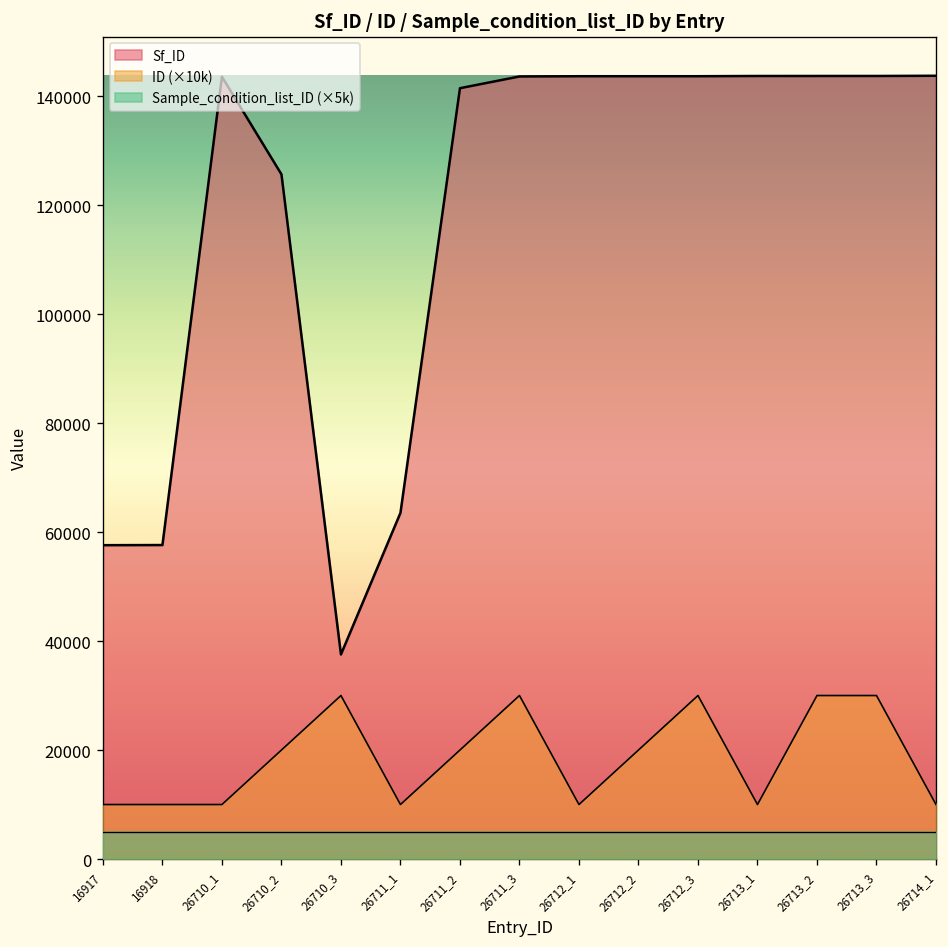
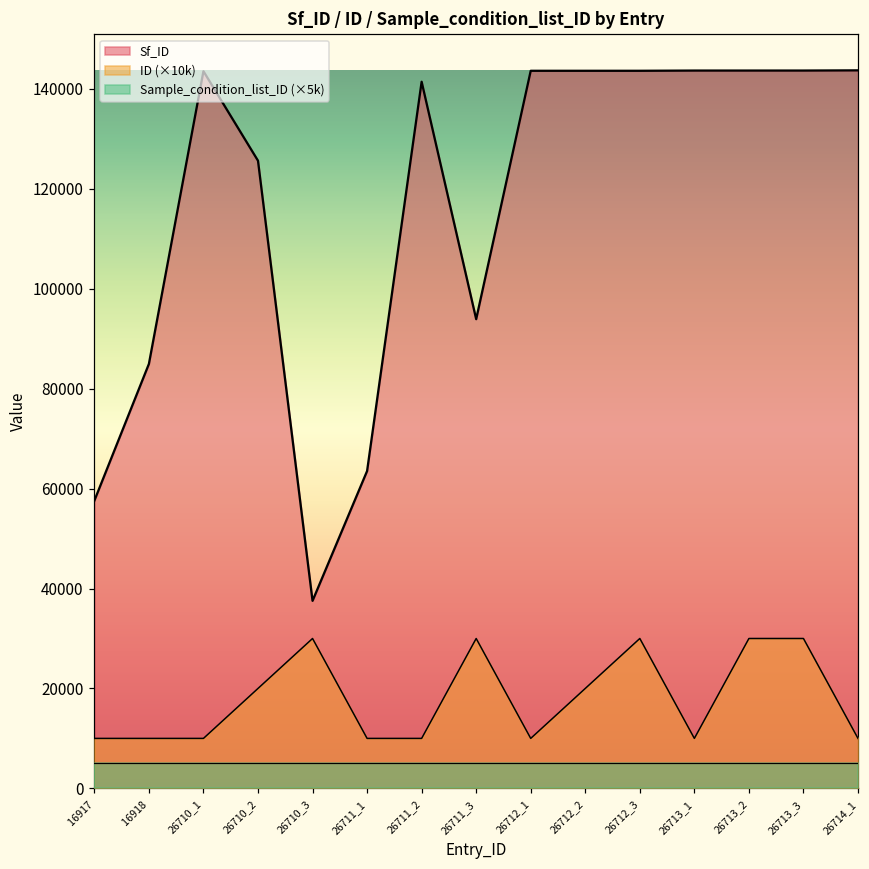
  {
    "Sf_ID": {
      "16917": 58000,
-     "16918": 58000,
+     "16918": 85000,
      "26710_2": 126000,
      "26710_3": 38000,
      "26711_1": 64000,
      "26711_2": 141000,
-     "26711_3": 144000,
+     "26711_3": 94000,
      "26712_1": 144000,
      "26712_2": 144000,
      "26712_3": 144000,
      "26713_1": 144000,
      "26713_2": 144000,
      "26713_3": 144000,
      "26714_1": 144000
    },
    "ID (×10k)": {
      "16917": 10000,
      "16918": 10000,
      "26710_1": 10000,
      "26710_2": 20000,
      "26710_3": 30000,
      "26711_1": 10000,
-     "26711_2": 20000,
+     "26711_2": 10000,
      "26711_3": 30000,
      "26712_1": 10000,
      "26712_2": 20000,
      "26712_3": 30000,
      "26713_1": 10000,
      "26713_2": 30000,
      "26713_3": 30000,
      "26714_1": 10000
    },
    "Sample_condition_list_ID (×5k)": {
      "16917": 5000,
      "16918": 5000,
      "26710_1": 5000,
      "26710_2": 5000,
      "26710_3": 5000,
      "26711_1": 5000,
      "26711_2": 5000,
      "26711_3": 5000,
      "26712_1": 5000,
      "26712_2": 5000,
      "26712_3": 5000,
      "26713_1": 5000,
      "26713_2": 5000,
      "26713_3": 5000,
      "26714_1": 5000
    }
  }
